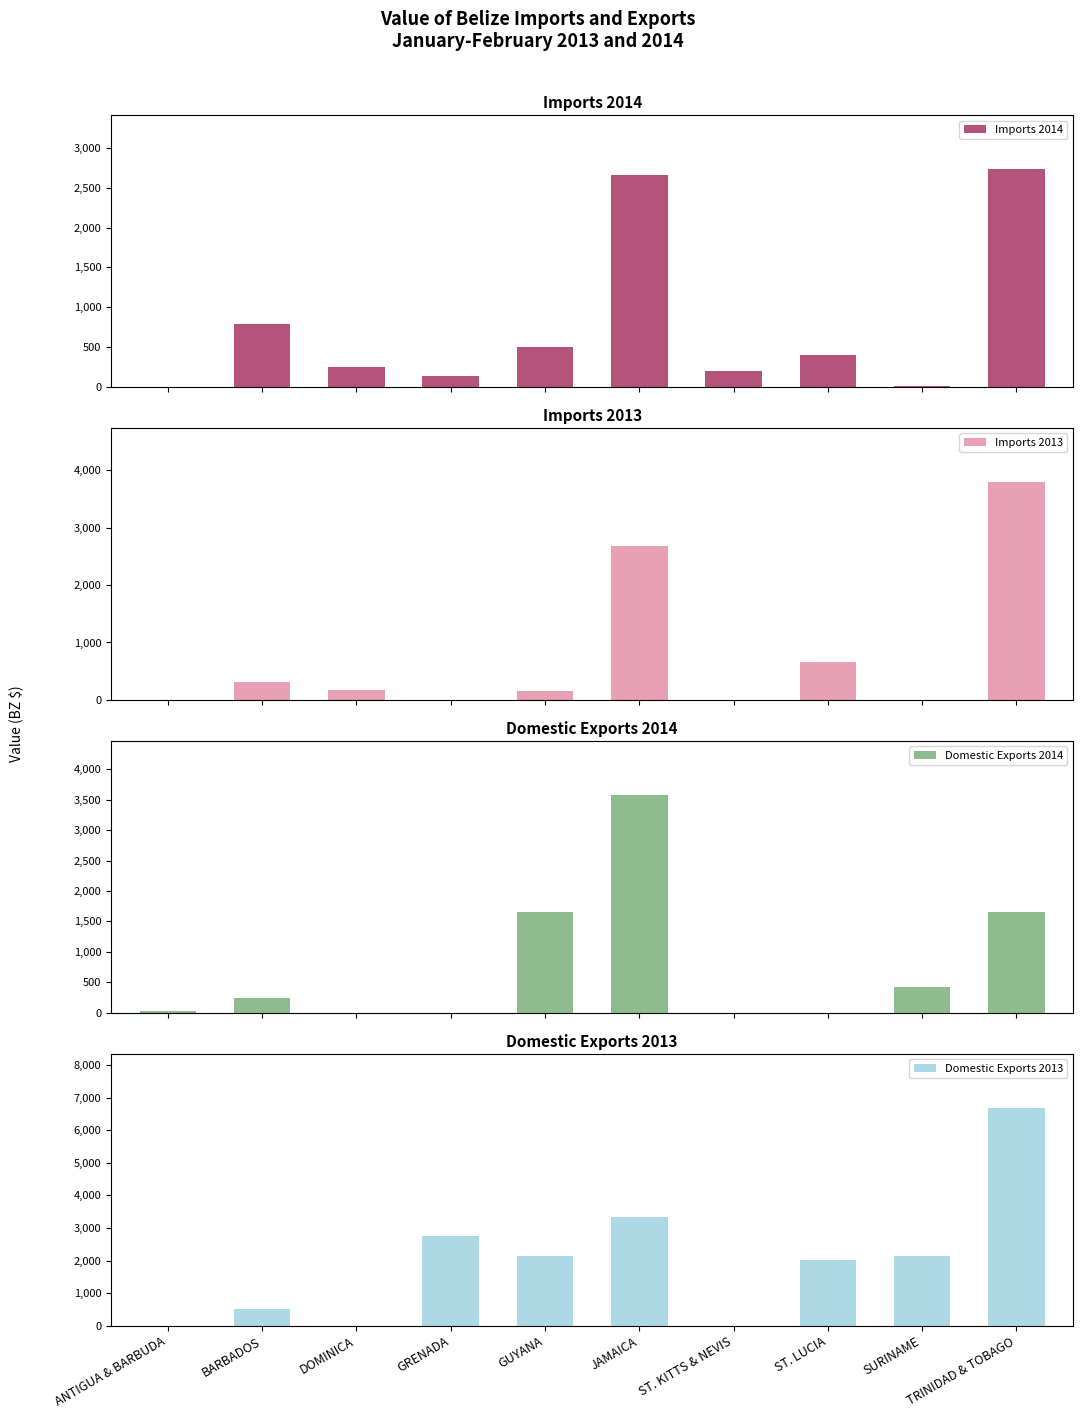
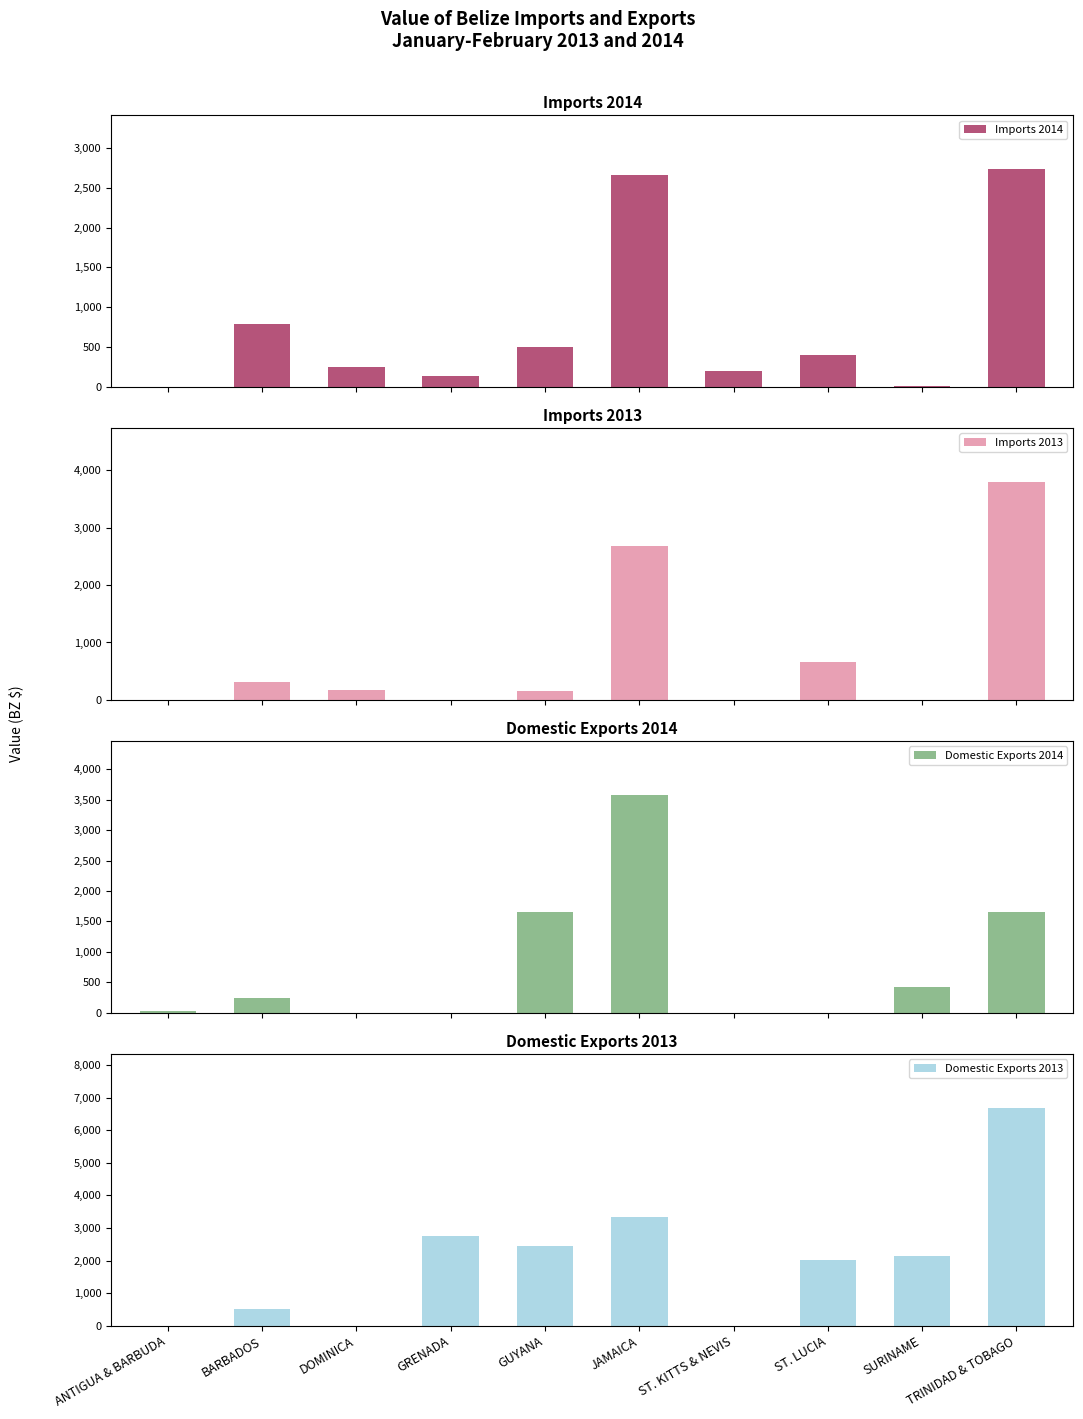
  {
    "Domestic Exports 2013": {
      "ANTIGUA & BARBUDA": "0",
      "BARBADOS": "500",
      "DOMINICA": "0",
      "GRENADA": "2,700",
-     "GUYANA": "2,100",
+     "GUYANA": "2,400",
      "JAMAICA": "3,300",
      "ST. KITTS & NEVIS": "0",
      "ST. LUCIA": "2,000",
      "SURINAME": "2,100",
      "TRINIDAD & TOBAGO": "6,700"
    }
  }
